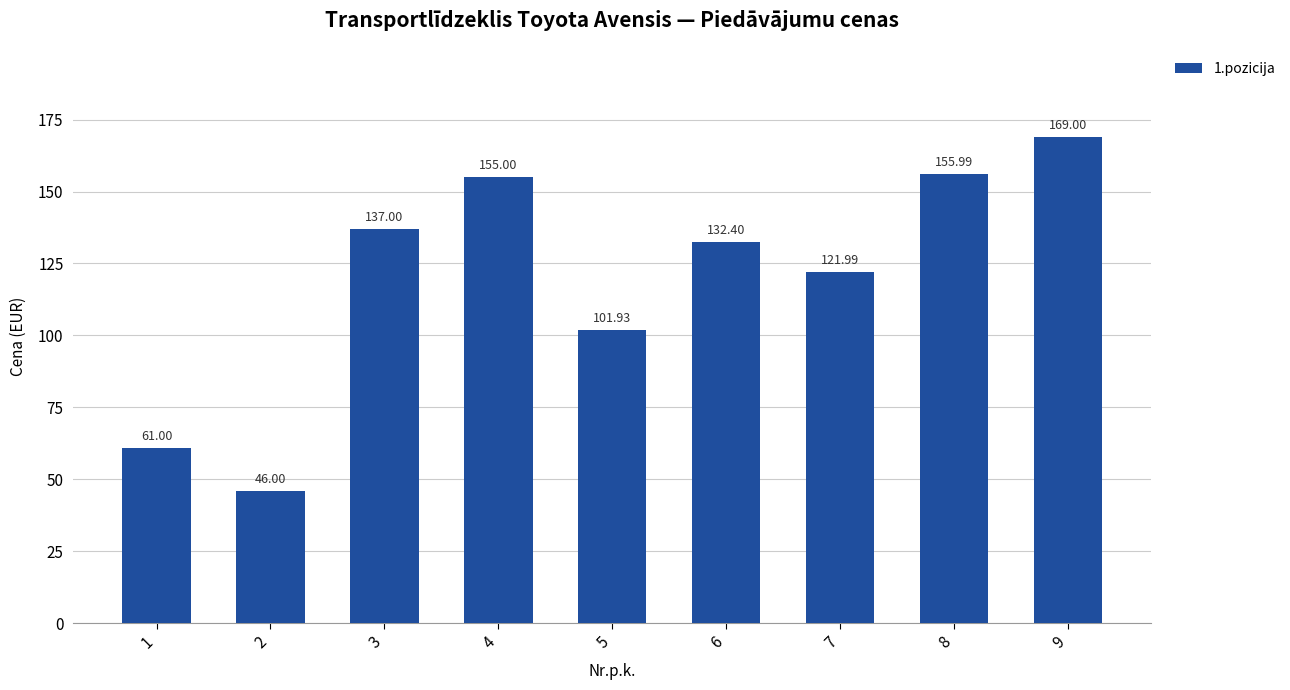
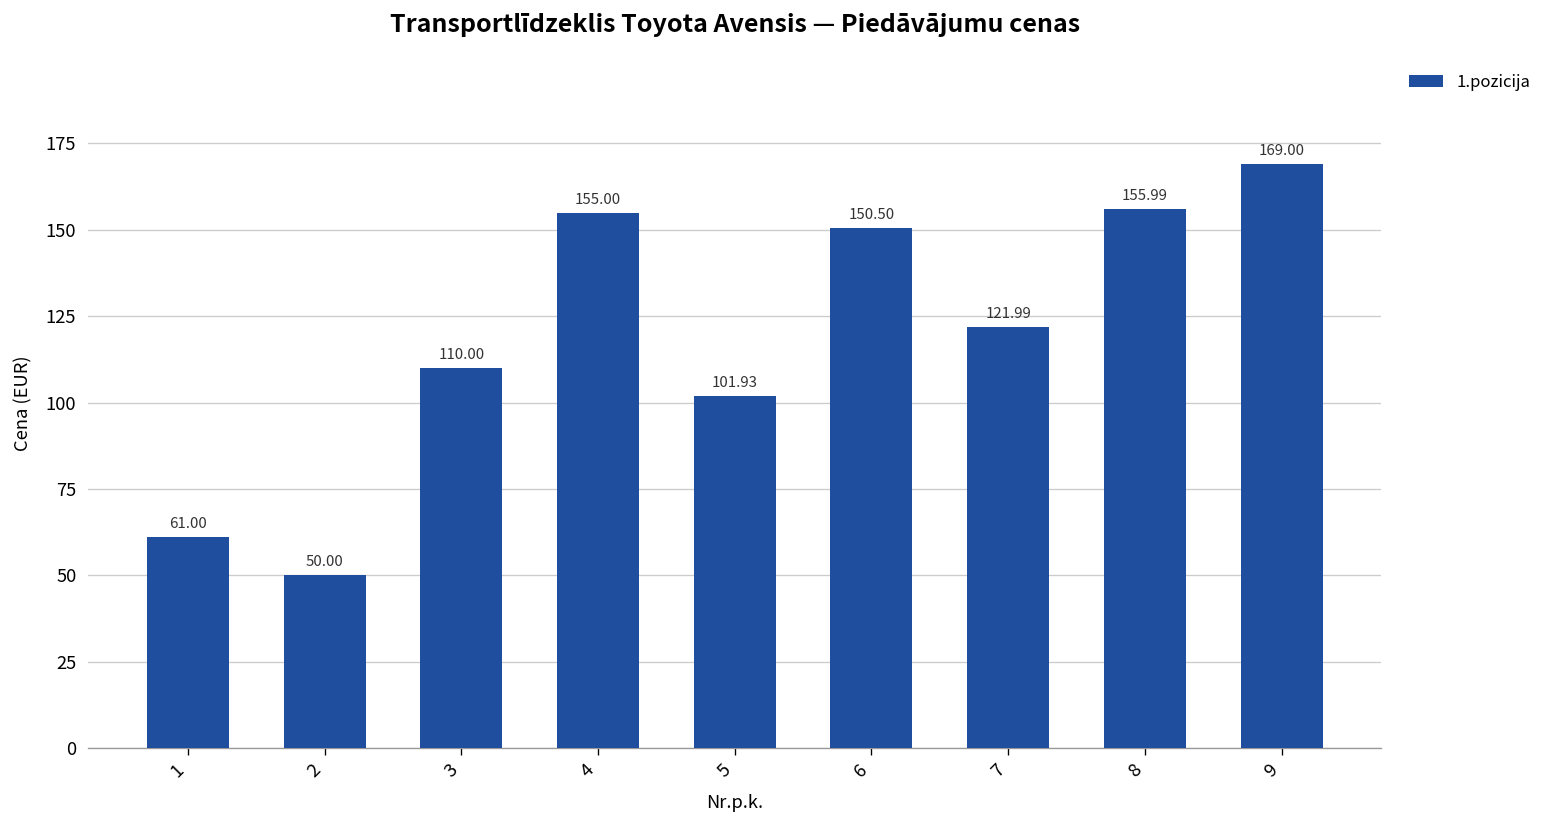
  {
    "1": 61.00,
-   "2": 46.00,
-   "3": 137.00,
+   "2": 50.00,
+   "3": 110.00,
    "4": 155.00,
    "5": 101.93,
-   "6": 132.40,
+   "6": 150.50,
    "7": 121.99,
    "8": 155.99,
    "9": 169.00
  }
